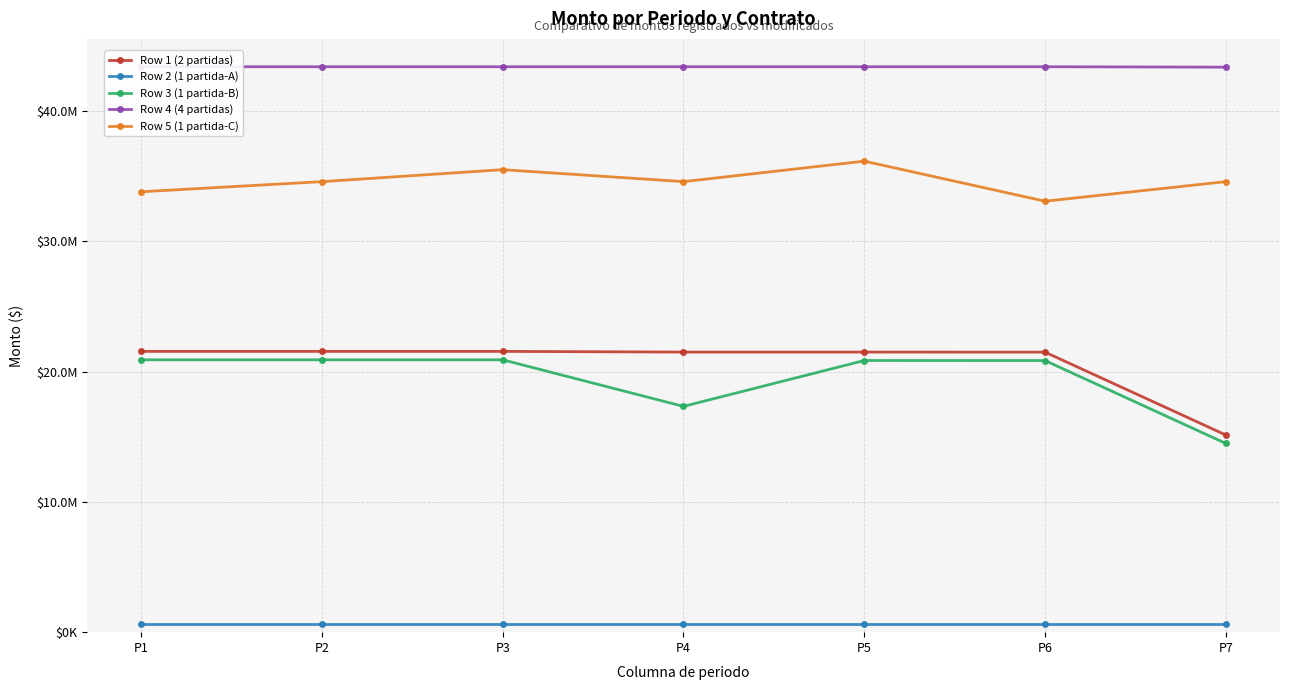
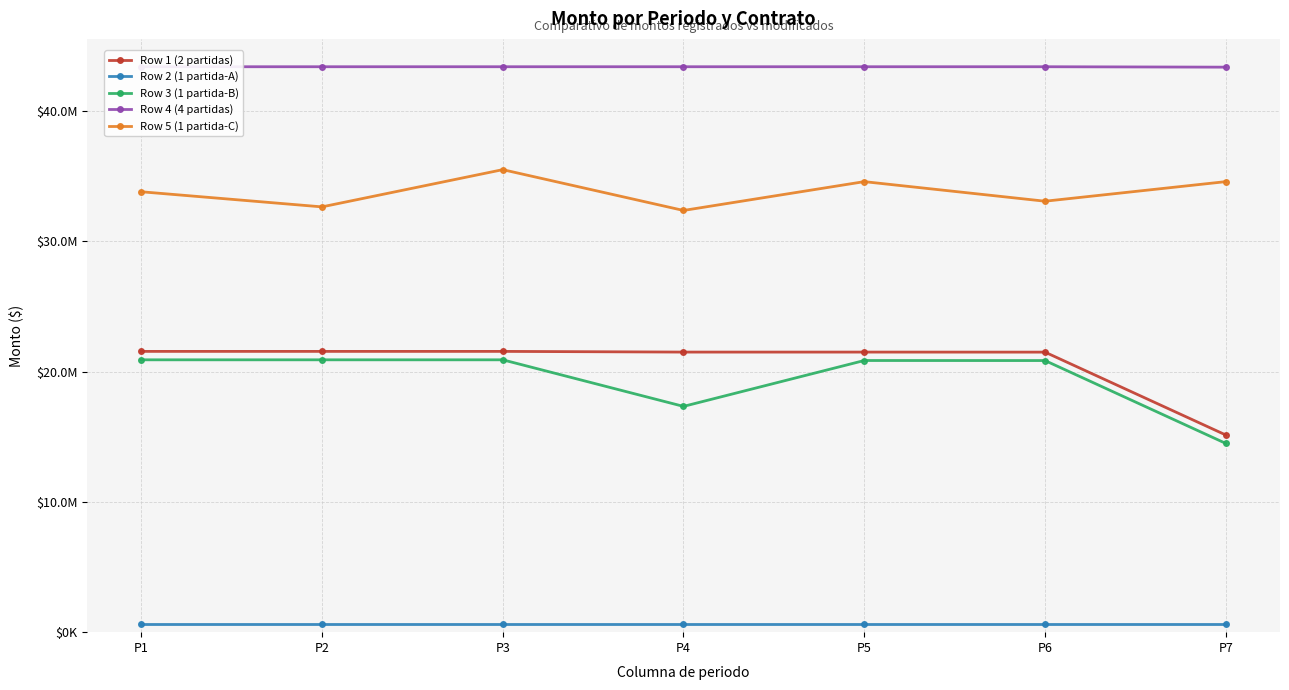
  {
    "Row 1 (2 partidas)": {
      "P1": "$21600000",
      "P2": "$21600000",
      "P3": "$21600000",
      "P4": "$21500000",
      "P5": "$21500000",
      "P6": "$21500000",
      "P7": "$15100000"
    },
    "Row 2 (1 partida-A)": {
      "P1": "$600000",
      "P2": "$600000",
      "P3": "$600000",
      "P4": "$600000",
      "P5": "$600000",
      "P6": "$600000",
      "P7": "$600000"
    },
    "Row 3 (1 partida-B)": {
      "P1": "$20900000",
      "P2": "$20900000",
      "P3": "$20900000",
      "P4": "$17300000",
      "P5": "$20900000",
      "P6": "$20900000",
      "P7": "$14500000"
    },
    "Row 4 (4 partidas)": {
      "P2": "$43400000",
      "P3": "$43400000",
      "P4": "$43400000",
      "P5": "$43400000",
      "P6": "$43400000",
      "P7": "$43400000"
    },
    "Row 5 (1 partida-C)": {
      "P1": "$33800000",
-     "P2": "$34600000",
+     "P2": "$32700000",
      "P3": "$35500000",
-     "P4": "$34600000",
-     "P5": "$36200000",
+     "P4": "$32400000",
+     "P5": "$34600000",
      "P6": "$33100000",
      "P7": "$34600000"
    }
  }
